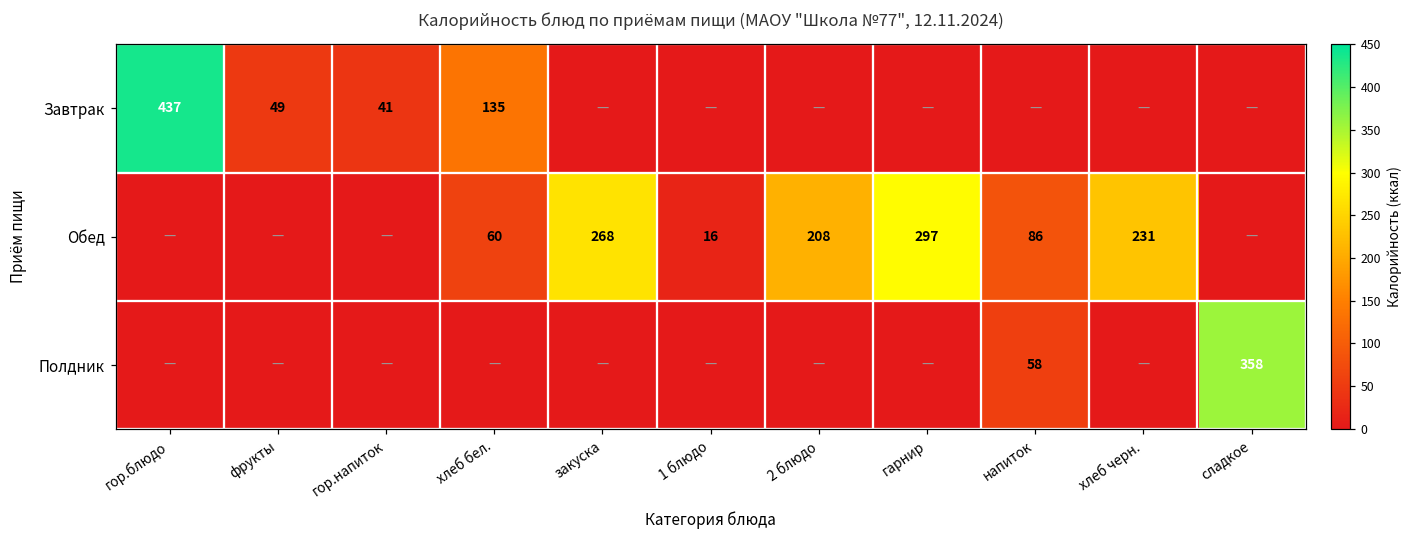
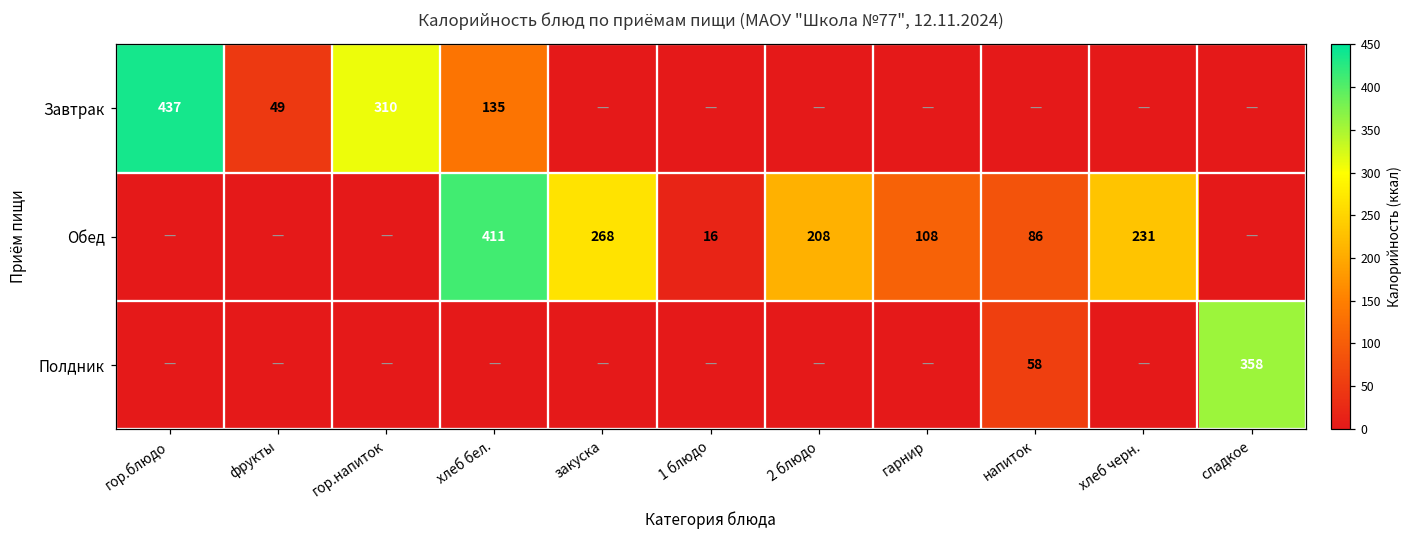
  {
    "Завтрак": {
      "гор.блюдо": 437,
      "фрукты": 49,
-     "гор.напиток": 41,
+     "гор.напиток": 310,
      "хлеб бел.": 135
    },
    "Обед": {
-     "хлеб бел.": 60,
+     "хлеб бел.": 411,
      "закуска": 268,
      "1 блюдо": 16,
      "2 блюдо": 208,
-     "гарнир": 297,
+     "гарнир": 108,
      "напиток": 86,
      "хлеб черн.": 231
    },
    "Полдник": {
      "напиток": 58,
      "сладкое": 358
    }
  }
